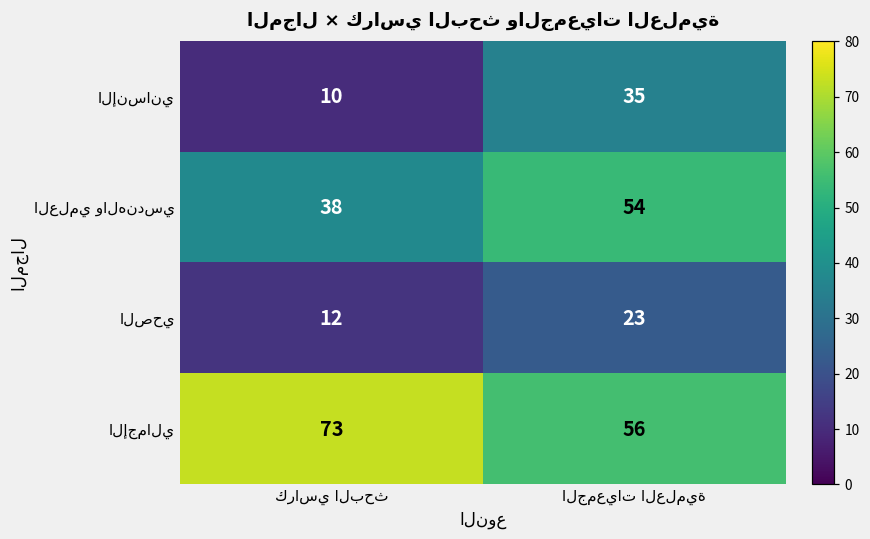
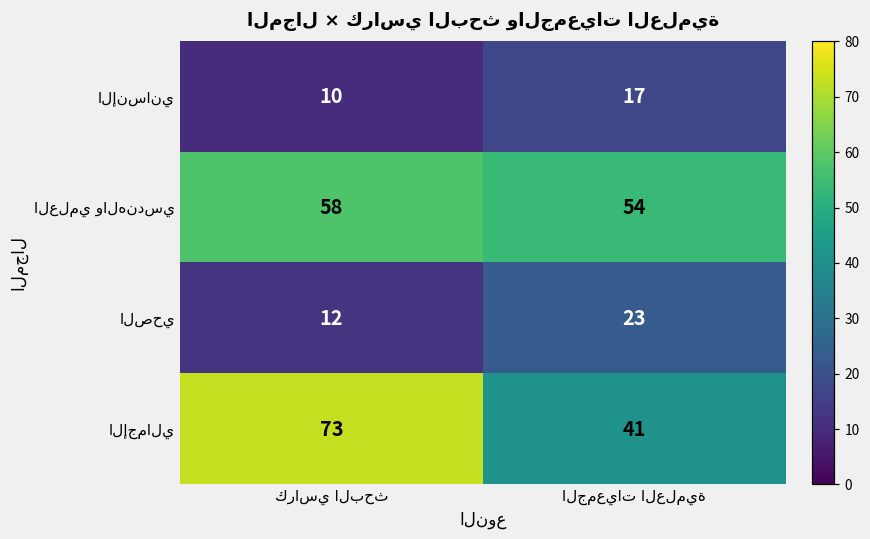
  {
    "الإنساني": {
      "كراسي البحث": 10,
-     "الجمعيات العلمية": 35
+     "الجمعيات العلمية": 17
    },
    "العلمي والهندسي": {
-     "كراسي البحث": 38,
+     "كراسي البحث": 58,
      "الجمعيات العلمية": 54
    },
    "الصحي": {
      "كراسي البحث": 12,
      "الجمعيات العلمية": 23
    },
    "الإجمالي": {
      "كراسي البحث": 73,
-     "الجمعيات العلمية": 56
+     "الجمعيات العلمية": 41
    }
  }
